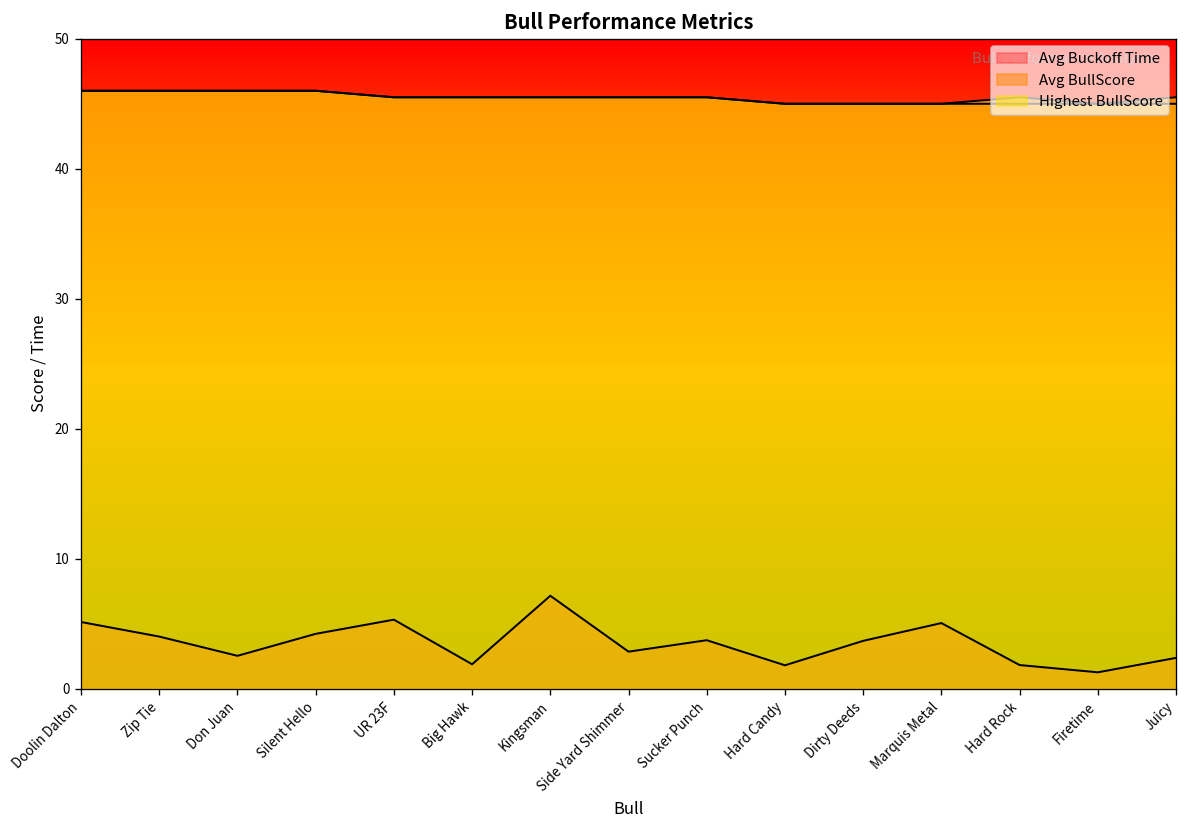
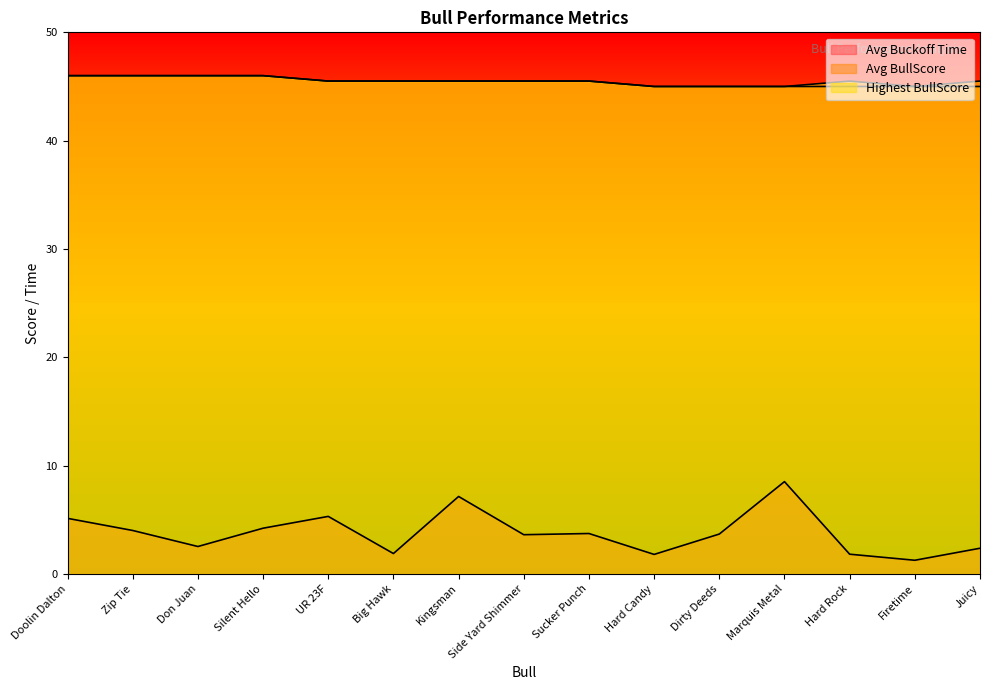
  {
    "Avg Buckoff Time": {
      "Doolin Dalton": 5.1,
      "Zip Tie": 4.0,
      "Don Juan": 2.5,
      "Silent Hello": 4.2,
      "UR 23F": 5.3,
      "Big Hawk": 1.9,
      "Kingsman": 7.2,
-     "Side Yard Shimmer": 2.9,
+     "Side Yard Shimmer": 3.6,
      "Sucker Punch": 3.7,
      "Hard Candy": 1.8,
      "Dirty Deeds": 3.7,
-     "Marquis Metal": 5.1,
+     "Marquis Metal": 8.5,
      "Hard Rock": 1.8,
      "Firetime": 1.3,
      "Juicy": 2.4
    },
    "Avg BullScore": {
      "Juicy": 45.0
    },
    "Highest BullScore": {
      "Juicy": 45.5
    }
  }
